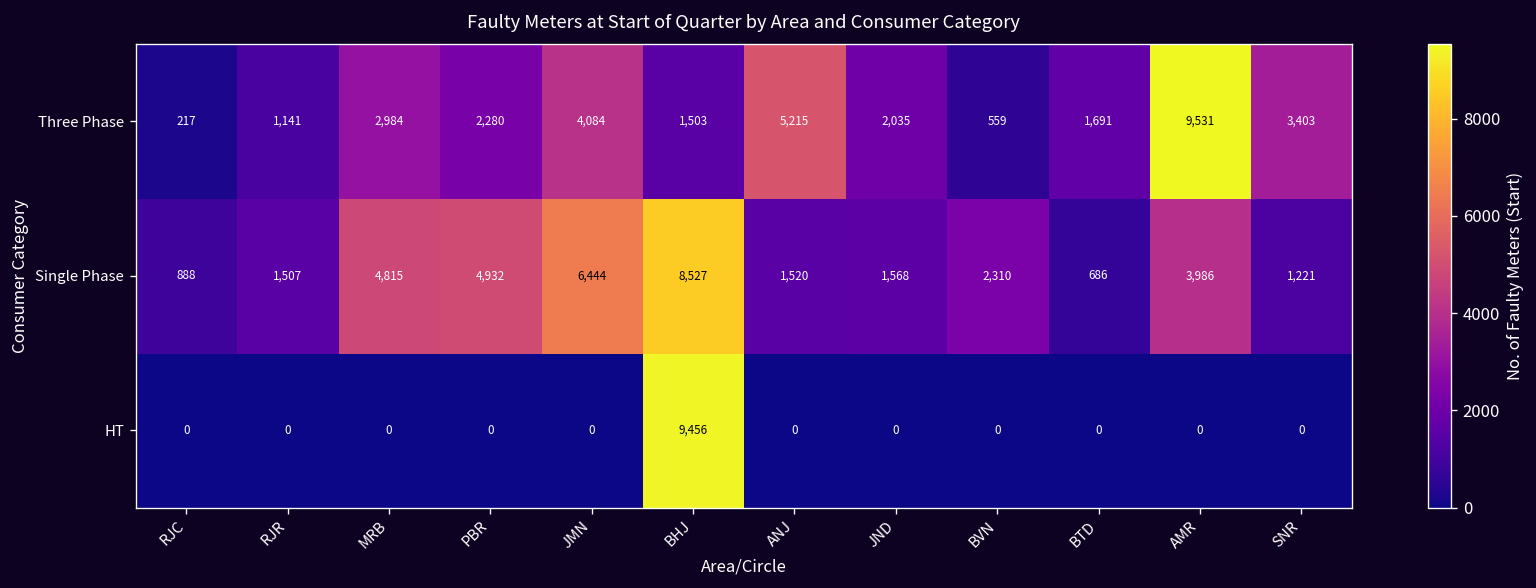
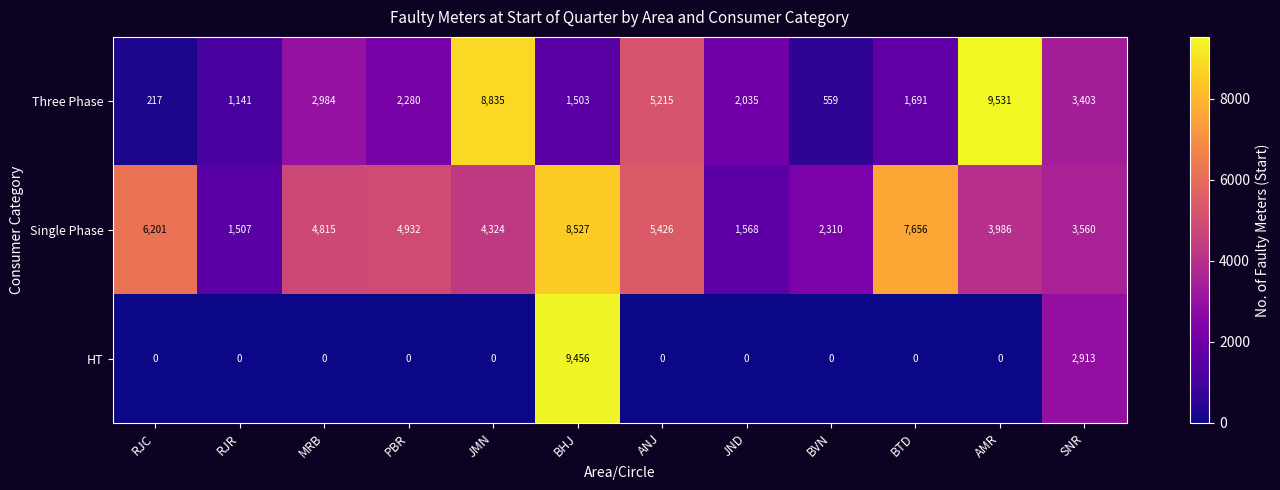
  {
    "Three Phase": {
      "RJC": "217",
      "RJR": "1,141",
      "MRB": "2,984",
      "PBR": "2,280",
-     "JMN": "4,084",
+     "JMN": "8,835",
      "BHJ": "1,503",
      "ANJ": "5,215",
      "JND": "2,035",
      "BVN": "559",
      "BTD": "1,691",
      "AMR": "9,531",
      "SNR": "3,403"
    },
    "Single Phase": {
-     "RJC": "888",
+     "RJC": "6,201",
      "RJR": "1,507",
      "MRB": "4,815",
      "PBR": "4,932",
-     "JMN": "6,444",
+     "JMN": "4,324",
      "BHJ": "8,527",
-     "ANJ": "1,520",
+     "ANJ": "5,426",
      "JND": "1,568",
      "BVN": "2,310",
-     "BTD": "686",
+     "BTD": "7,656",
      "AMR": "3,986",
-     "SNR": "1,221"
+     "SNR": "3,560"
    },
    "HT": {
      "RJC": "0",
      "RJR": "0",
      "MRB": "0",
      "PBR": "0",
      "JMN": "0",
      "BHJ": "9,456",
      "ANJ": "0",
      "JND": "0",
      "BVN": "0",
      "BTD": "0",
      "AMR": "0",
-     "SNR": "0"
+     "SNR": "2,913"
    }
  }
